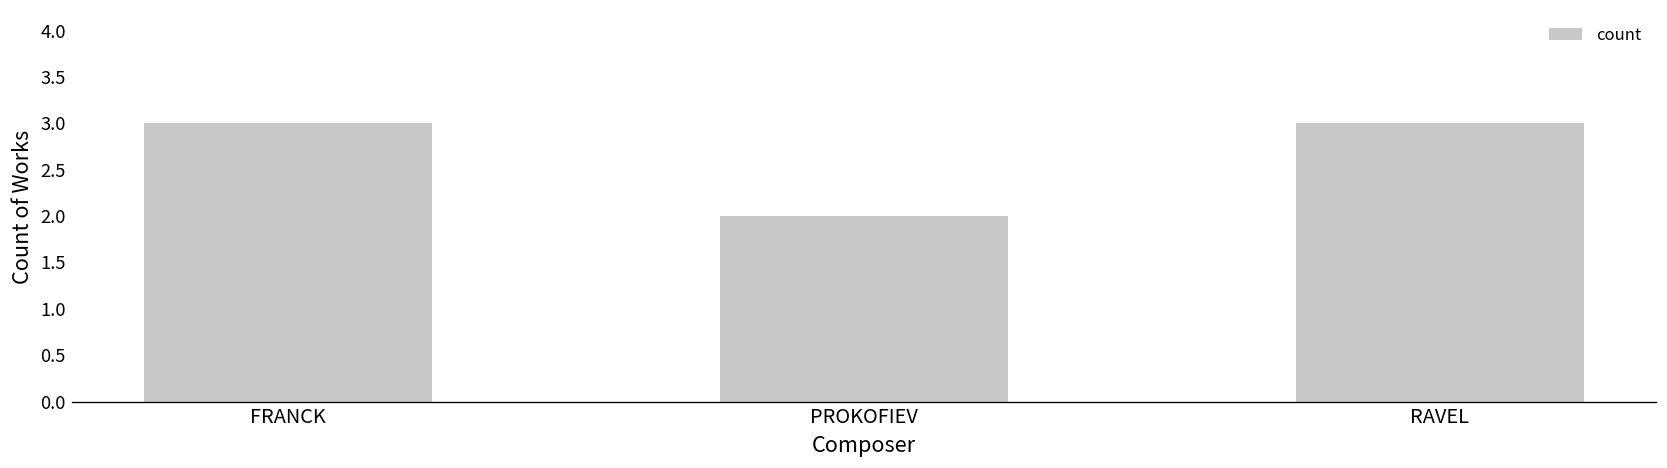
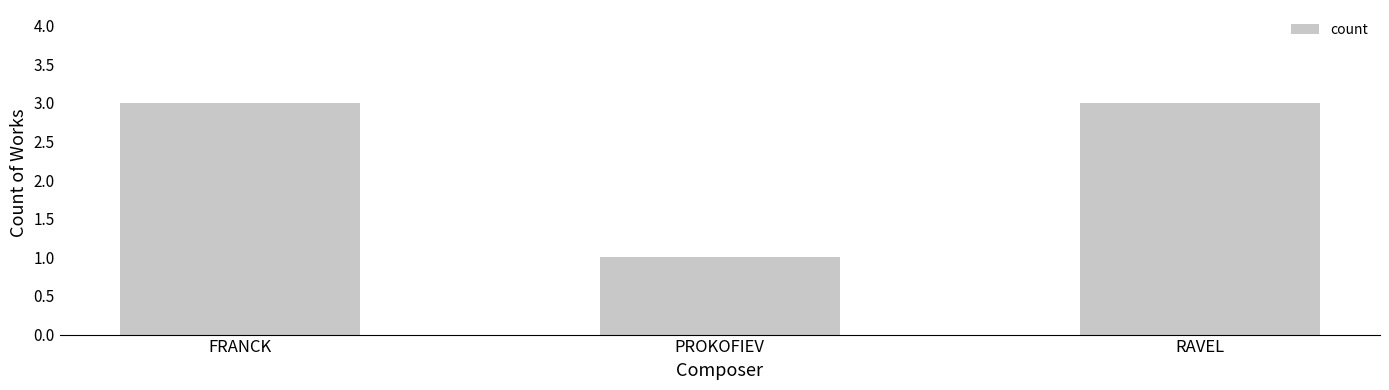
  {
    "FRANCK": 3,
-   "PROKOFIEV": 2,
+   "PROKOFIEV": 1,
    "RAVEL": 3
  }
